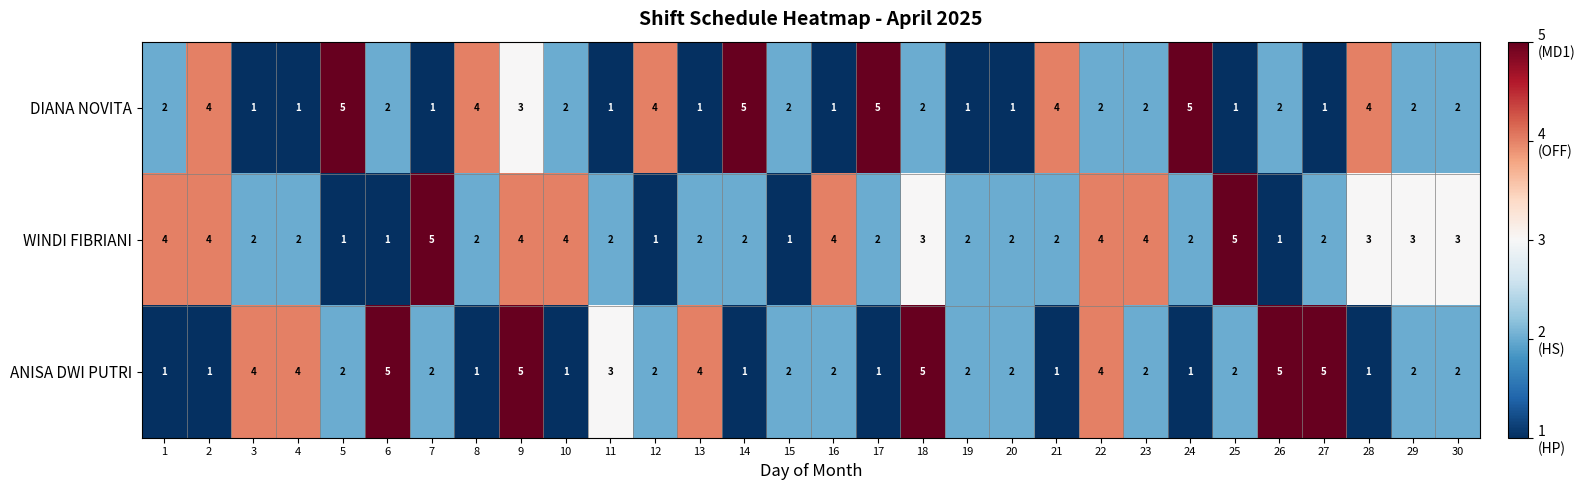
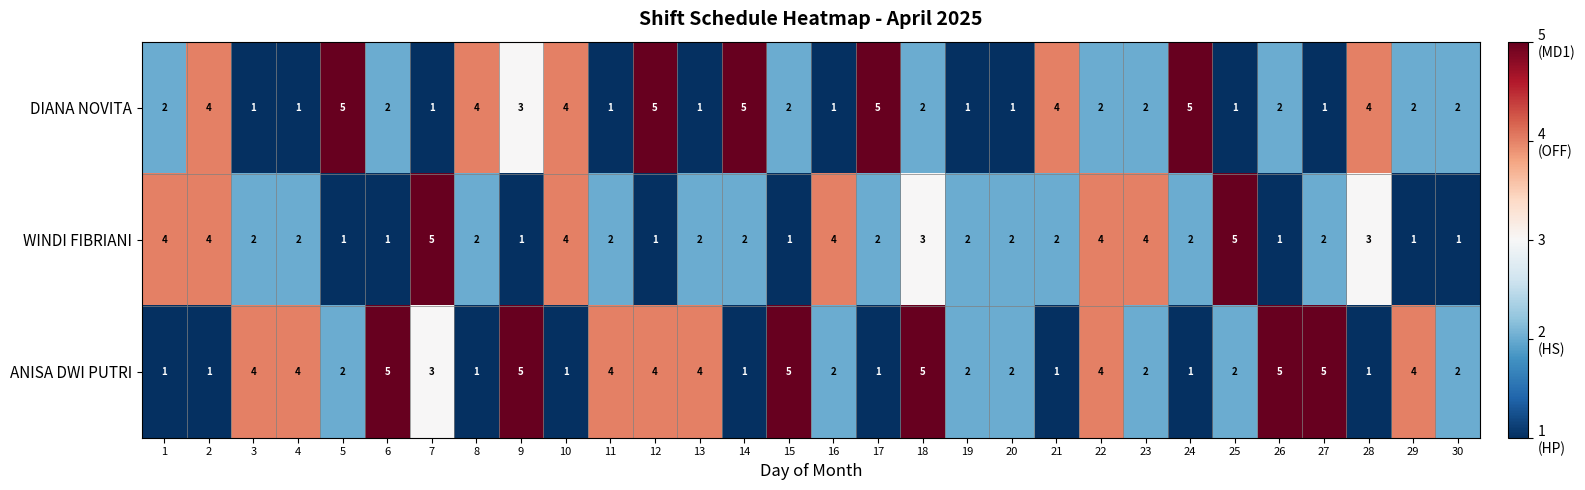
  {
    "DIANA NOVITA": {
      "1": 2,
      "2": 4,
      "3": 1,
      "4": 1,
      "5": 5,
      "6": 2,
      "7": 1,
      "8": 4,
      "9": 3,
-     "10": 2,
+     "10": 4,
      "11": 1,
-     "12": 4,
+     "12": 5,
      "13": 1,
      "14": 5,
      "15": 2,
      "16": 1,
      "17": 5,
      "18": 2,
      "19": 1,
      "20": 1,
      "21": 4,
      "22": 2,
      "23": 2,
      "24": 5,
      "25": 1,
      "26": 2,
      "27": 1,
      "28": 4,
      "29": 2,
      "30": 2
    },
    "WINDI FIBRIANI": {
      "1": 4,
      "2": 4,
      "3": 2,
      "4": 2,
      "5": 1,
      "6": 1,
      "7": 5,
      "8": 2,
-     "9": 4,
+     "9": 1,
      "10": 4,
      "11": 2,
      "12": 1,
      "13": 2,
      "14": 2,
      "15": 1,
      "16": 4,
      "17": 2,
      "18": 3,
      "19": 2,
      "20": 2,
      "21": 2,
      "22": 4,
      "23": 4,
      "24": 2,
      "25": 5,
      "26": 1,
      "27": 2,
      "28": 3,
-     "29": 3,
-     "30": 3
+     "29": 1,
+     "30": 1
    },
    "ANISA DWI PUTRI": {
      "1": 1,
      "2": 1,
      "3": 4,
      "4": 4,
      "5": 2,
      "6": 5,
-     "7": 2,
+     "7": 3,
      "8": 1,
      "9": 5,
      "10": 1,
-     "11": 3,
-     "12": 2,
+     "11": 4,
+     "12": 4,
      "13": 4,
      "14": 1,
-     "15": 2,
+     "15": 5,
      "16": 2,
      "17": 1,
      "18": 5,
      "19": 2,
      "20": 2,
      "21": 1,
      "22": 4,
      "23": 2,
      "24": 1,
      "25": 2,
      "26": 5,
      "27": 5,
      "28": 1,
-     "29": 2,
+     "29": 4,
      "30": 2
    }
  }
